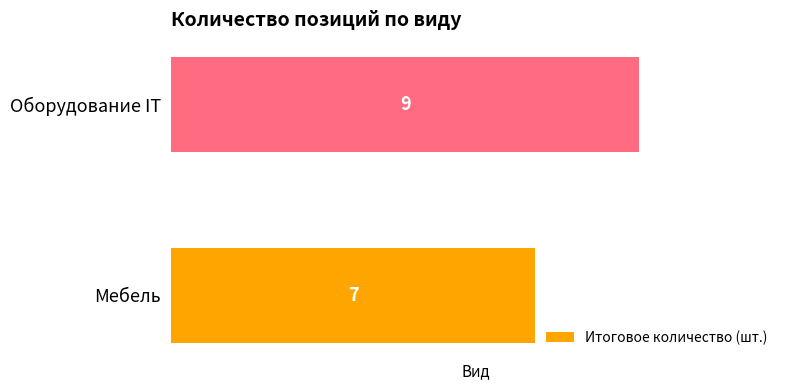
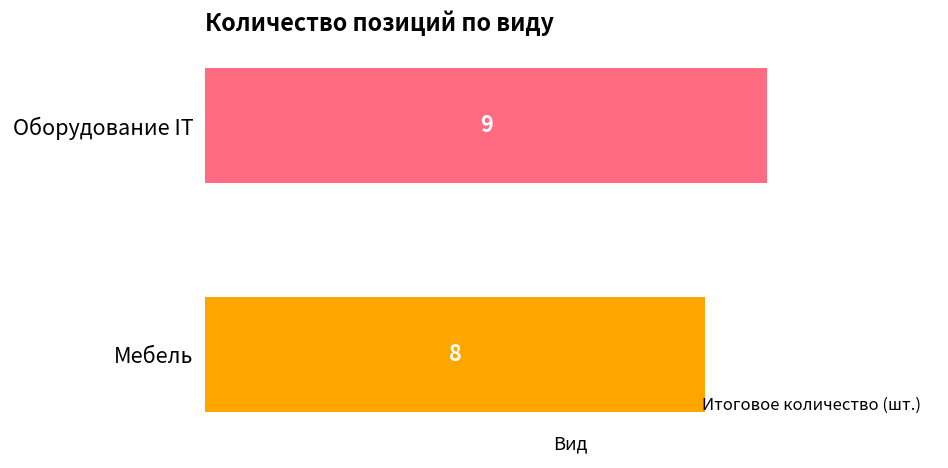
  {
    "Оборудование IT": 9,
-   "Мебель": 7
+   "Мебель": 8
  }
